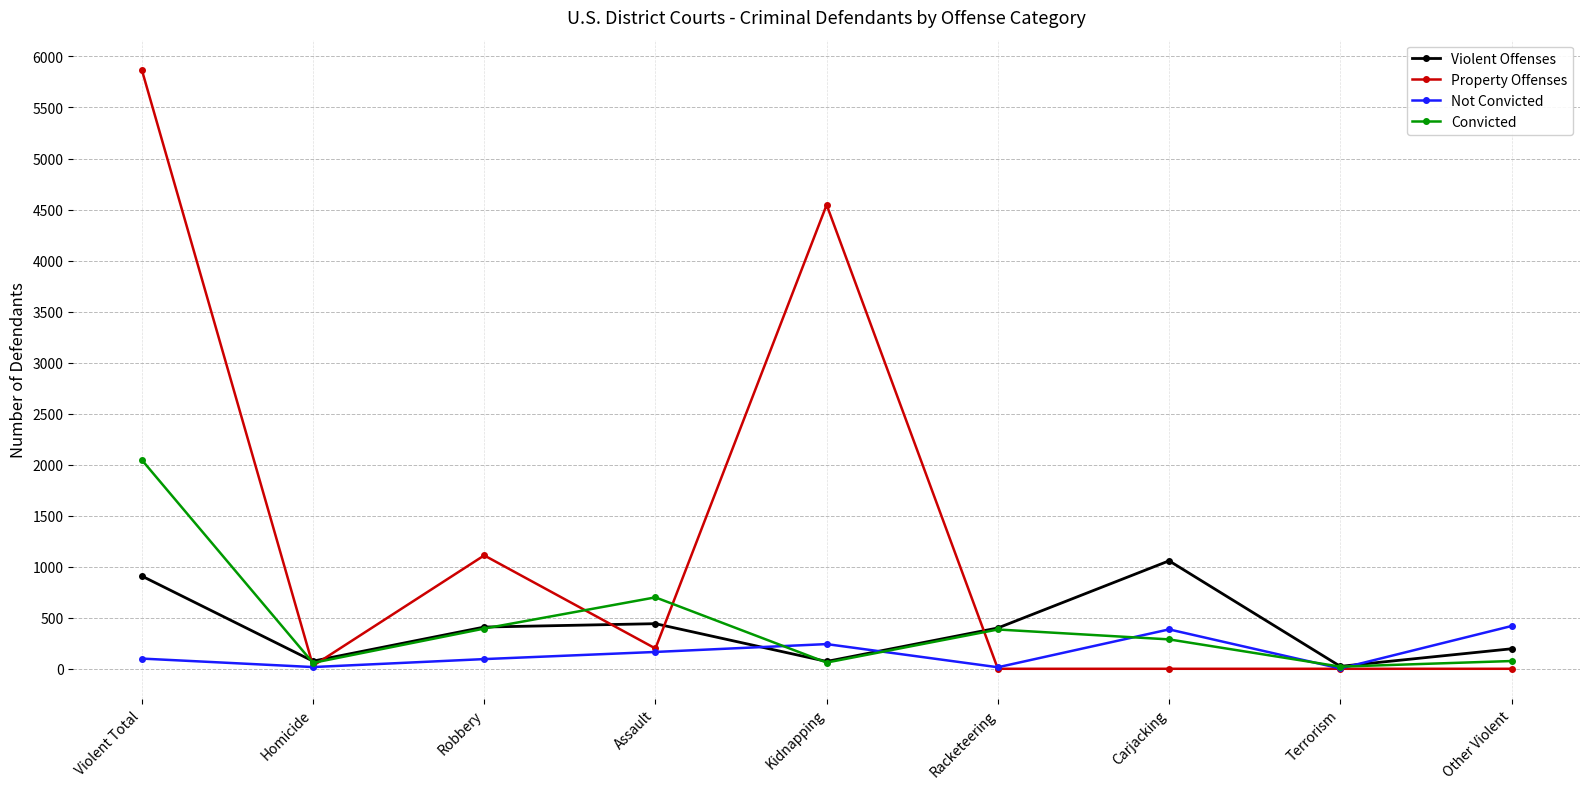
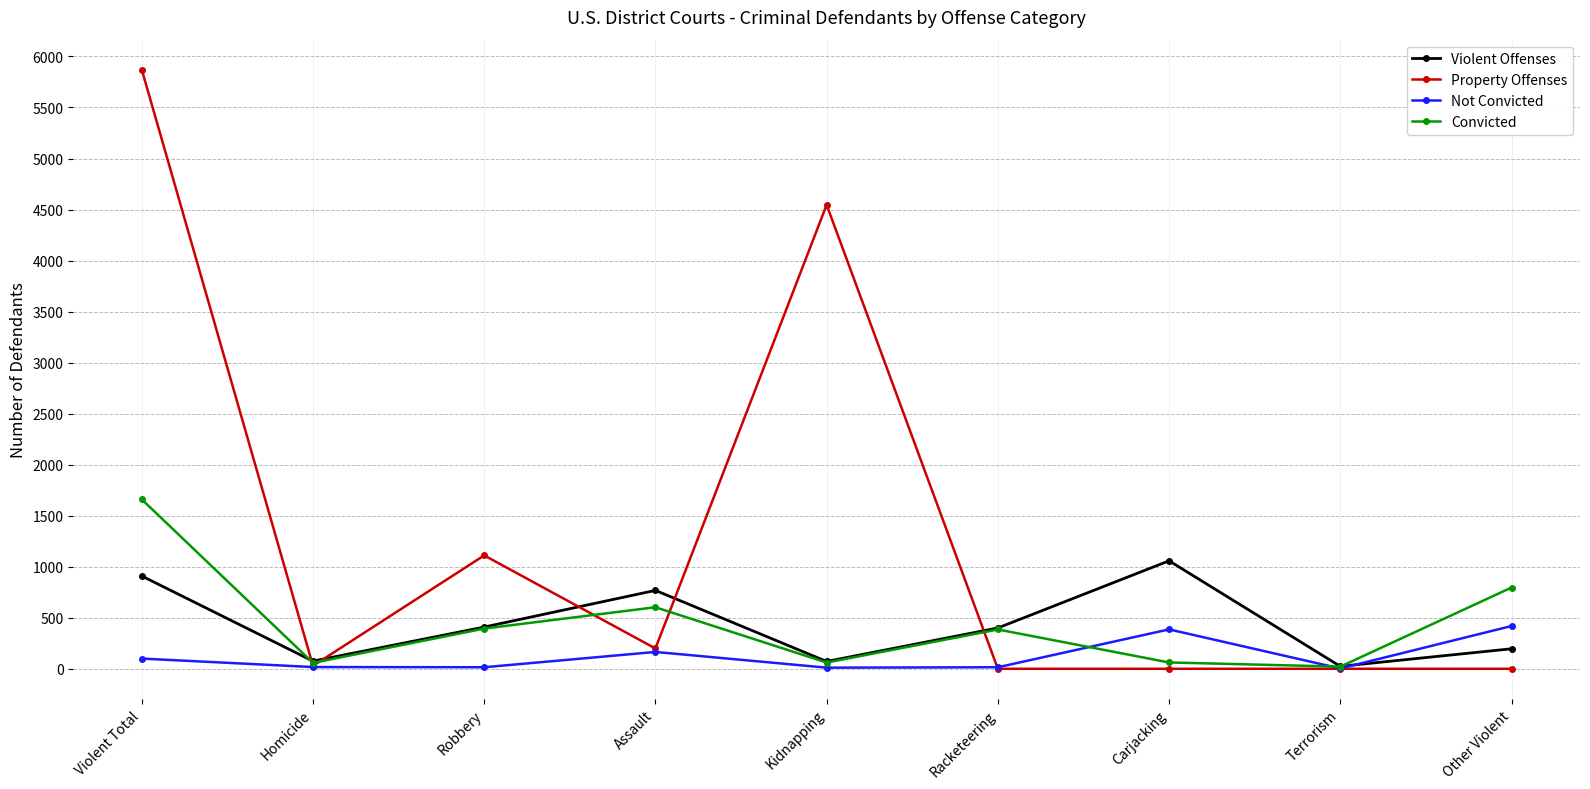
  {
    "Violent Offenses": {
      "Violent Total": 910,
-     "Assault": 440,
+     "Assault": 770,
      "Carjacking": 1060,
      "Other Violent": 200
    },
    "Property Offenses": {
      "Violent Total": 5870,
      "Robbery": 1110,
      "Assault": 200,
      "Kidnapping": 4550,
      "Carjacking": 0,
      "Other Violent": 0
    },
    "Not Convicted": {
      "Violent Total": 100,
-     "Robbery": 100,
+     "Robbery": 20,
      "Assault": 170,
-     "Kidnapping": 240,
+     "Kidnapping": 10,
      "Carjacking": 390,
      "Other Violent": 420
    },
    "Convicted": {
-     "Violent Total": 2050,
-     "Assault": 700,
-     "Carjacking": 290,
-     "Other Violent": 80
+     "Violent Total": 1660,
+     "Assault": 600,
+     "Carjacking": 60,
+     "Other Violent": 800
    }
  }
